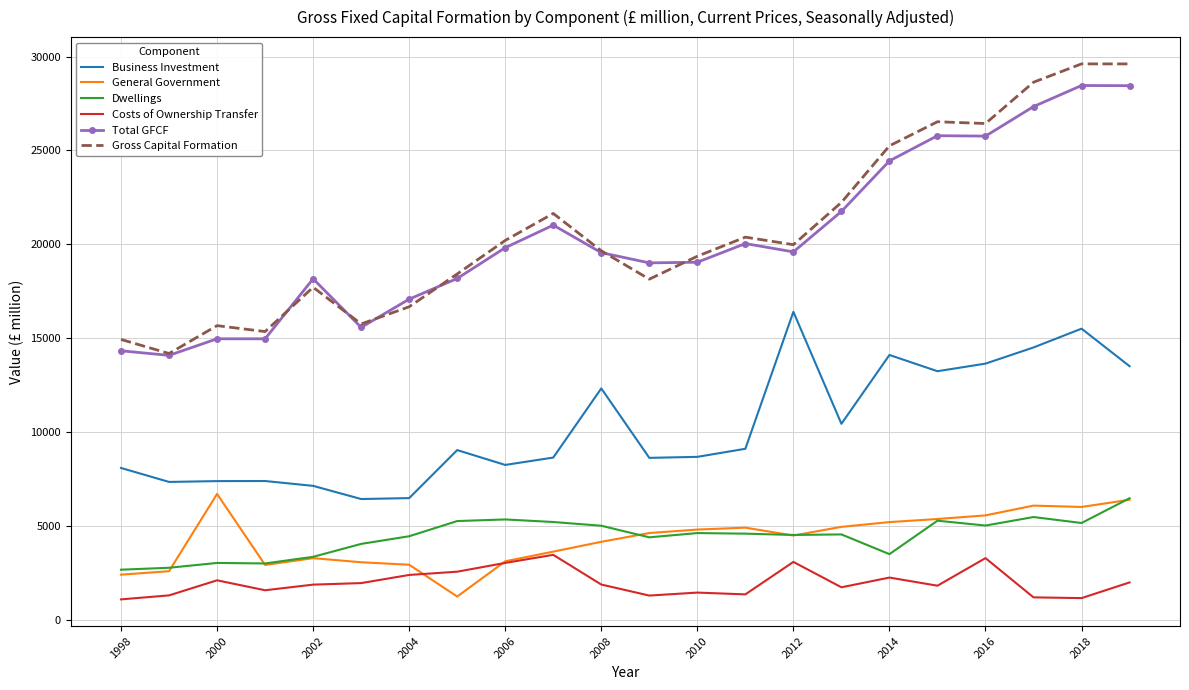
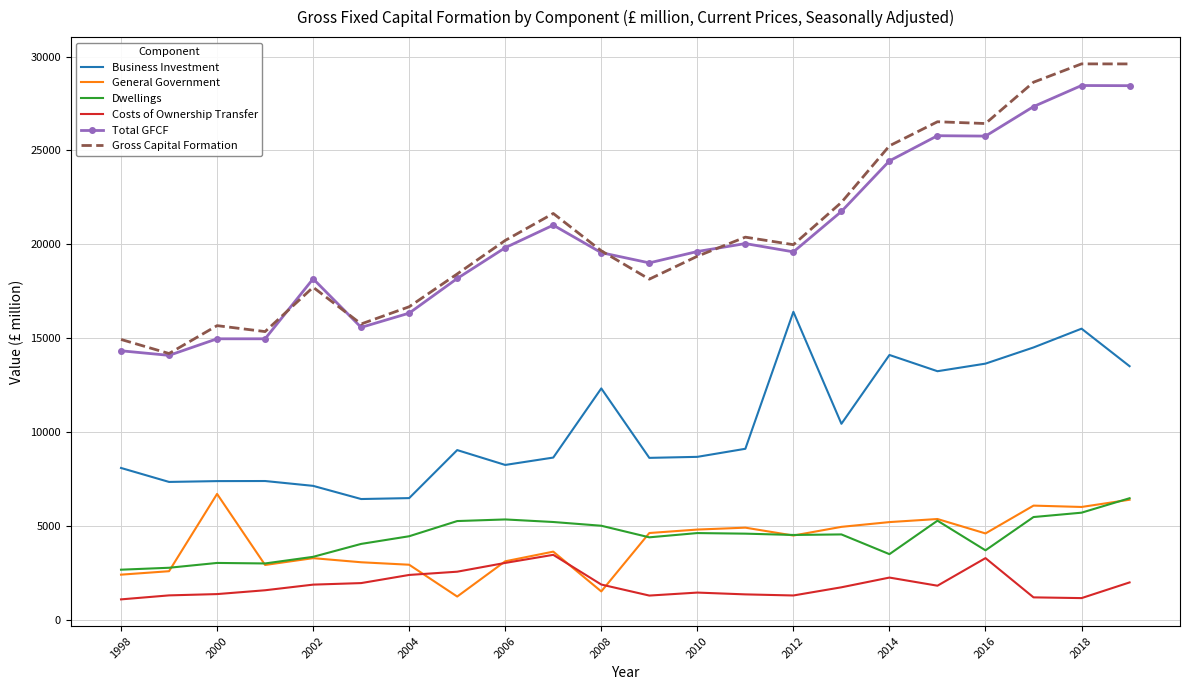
  {
    "Business Investment": {
      "1998": 8100,
      "2000": 7400,
      "2002": 7200,
      "2004": 6500,
      "2006": 8300,
      "2008": 12300,
      "2010": 8700,
      "2012": 16400,
      "2014": 14100,
      "2016": 13700,
      "2018": 15500
    },
    "General Government": {
      "1998": 2400,
      "2000": 6700,
      "2004": 3000,
-     "2008": 4200,
+     "2008": 1500,
      "2010": 4800,
      "2014": 5200,
-     "2016": 5600,
+     "2016": 4600,
      "2018": 6000
    },
    "Dwellings": {
      "1998": 2700,
      "2000": 3100,
      "2004": 4500,
      "2006": 5400,
      "2008": 5000,
      "2010": 4600,
      "2014": 3500,
-     "2016": 5000,
-     "2018": 5200
+     "2016": 3700,
+     "2018": 5700
    },
    "Costs of Ownership Transfer": {
      "1998": 1100,
-     "2000": 2100,
+     "2000": 1400,
      "2002": 1900,
      "2004": 2400,
      "2008": 1900,
      "2010": 1500,
-     "2012": 3100,
+     "2012": 1300,
      "2014": 2300,
      "2016": 3300,
      "2018": 1200
    },
    "Total GFCF": {
      "1998": 14300,
      "2000": 15000,
      "2002": 18200,
-     "2004": 17100,
+     "2004": 16300,
      "2006": 19800,
-     "2010": 19100,
+     "2010": 19600,
      "2012": 19600,
      "2014": 24400,
      "2016": 25800,
      "2018": 28500
    },
    "Gross Capital Formation": {
      "1998": 14900,
      "2000": 15700,
      "2002": 17700,
      "2004": 16700,
      "2006": 20200,
      "2010": 19400,
      "2012": 20000,
      "2014": 25200,
      "2016": 26400,
      "2018": 29600
    }
  }
